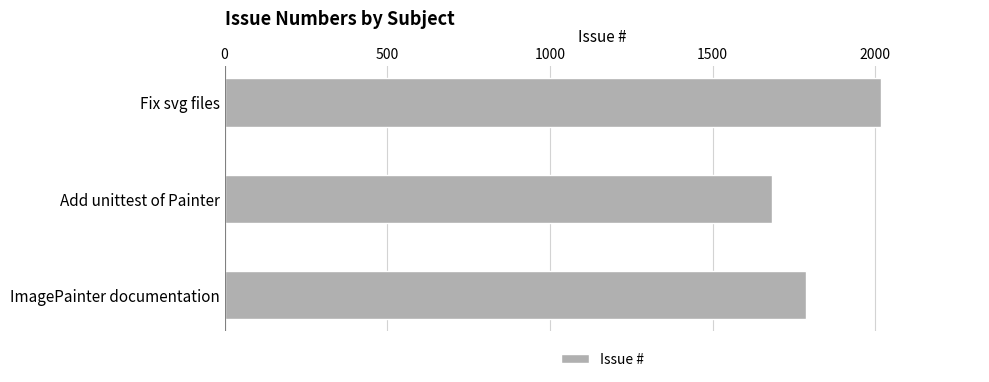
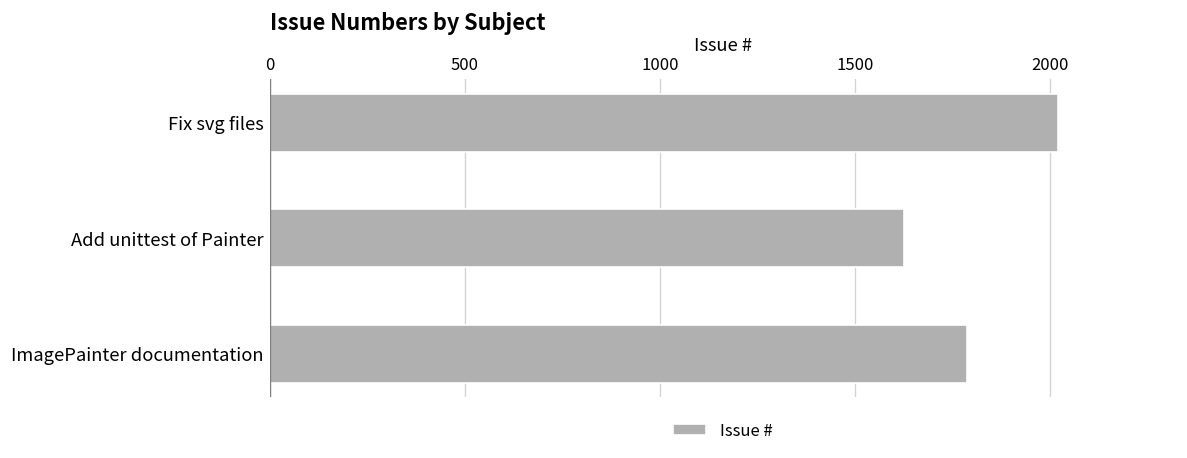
  {
    "Fix svg files": 2020,
-   "Add unittest of Painter": 1680,
+   "Add unittest of Painter": 1630,
    "ImagePainter documentation": 1790
  }
